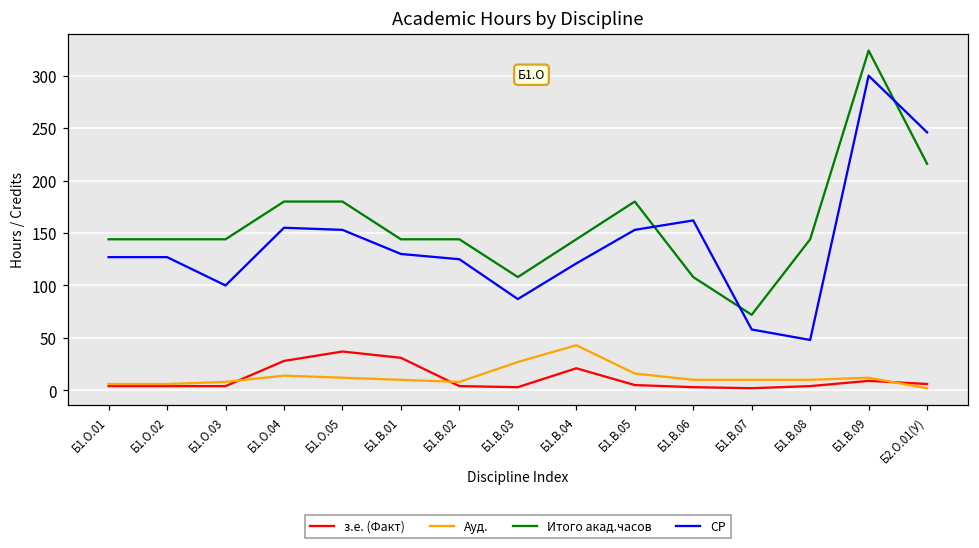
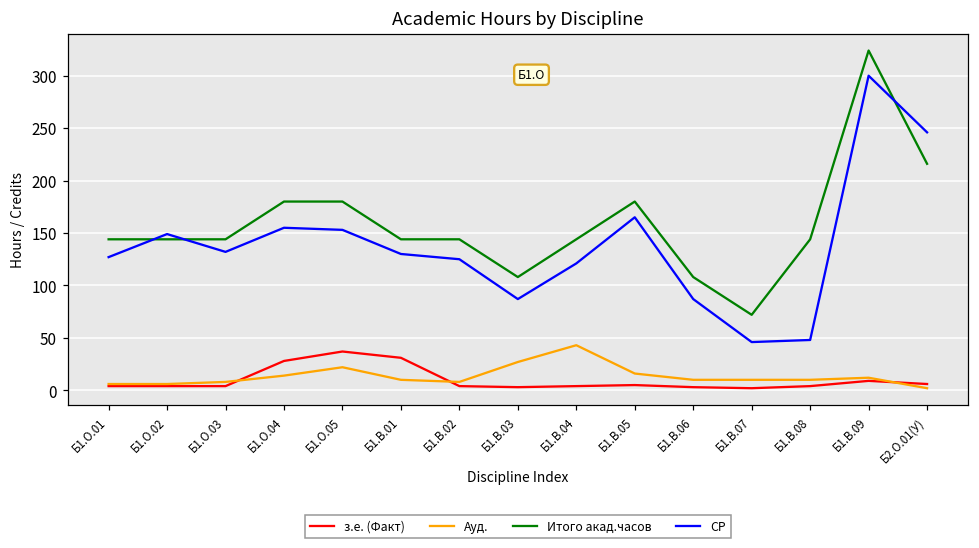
  {
    "з.е. (Факт)": {
      "Б1.О.03": 0,
      "Б1.О.04": 30,
      "Б1.О.05": 40,
      "Б1.В.01": 30,
      "Б1.В.02": 0,
      "Б1.В.03": 0,
-     "Б1.В.04": 20,
+     "Б1.В.04": 0,
      "Б1.В.05": 10,
      "Б1.В.06": 0,
      "Б1.В.07": 0,
      "Б1.В.08": 0,
      "Б1.В.09": 10,
      "Б2.О.01(У)": 10
    },
    "Ауд.": {
      "Б1.О.03": 10,
      "Б1.О.04": 10,
-     "Б1.О.05": 10,
+     "Б1.О.05": 20,
      "Б1.В.01": 10,
      "Б1.В.02": 10,
      "Б1.В.03": 30,
      "Б1.В.04": 40,
      "Б1.В.05": 20,
      "Б1.В.06": 10,
      "Б1.В.07": 10,
      "Б1.В.08": 10,
      "Б1.В.09": 10,
      "Б2.О.01(У)": 0
    },
    "Итого акад.часов": {
      "Б1.О.01": 140,
      "Б1.О.02": 140,
      "Б1.О.03": 140,
      "Б1.О.04": 180,
      "Б1.О.05": 180,
      "Б1.В.01": 140,
      "Б1.В.02": 140,
      "Б1.В.03": 110,
      "Б1.В.04": 140,
      "Б1.В.05": 180,
      "Б1.В.06": 110,
      "Б1.В.07": 70,
      "Б1.В.08": 140,
      "Б1.В.09": 320,
      "Б2.О.01(У)": 220
    },
    "СР": {
      "Б1.О.01": 130,
-     "Б1.О.02": 130,
-     "Б1.О.03": 100,
+     "Б1.О.02": 150,
+     "Б1.О.03": 130,
      "Б1.О.04": 160,
      "Б1.О.05": 150,
      "Б1.В.01": 130,
      "Б1.В.02": 130,
      "Б1.В.03": 90,
      "Б1.В.04": 120,
-     "Б1.В.05": 150,
-     "Б1.В.06": 160,
-     "Б1.В.07": 60,
+     "Б1.В.05": 170,
+     "Б1.В.06": 90,
+     "Б1.В.07": 50,
      "Б1.В.08": 50,
      "Б1.В.09": 300,
      "Б2.О.01(У)": 250
    }
  }
